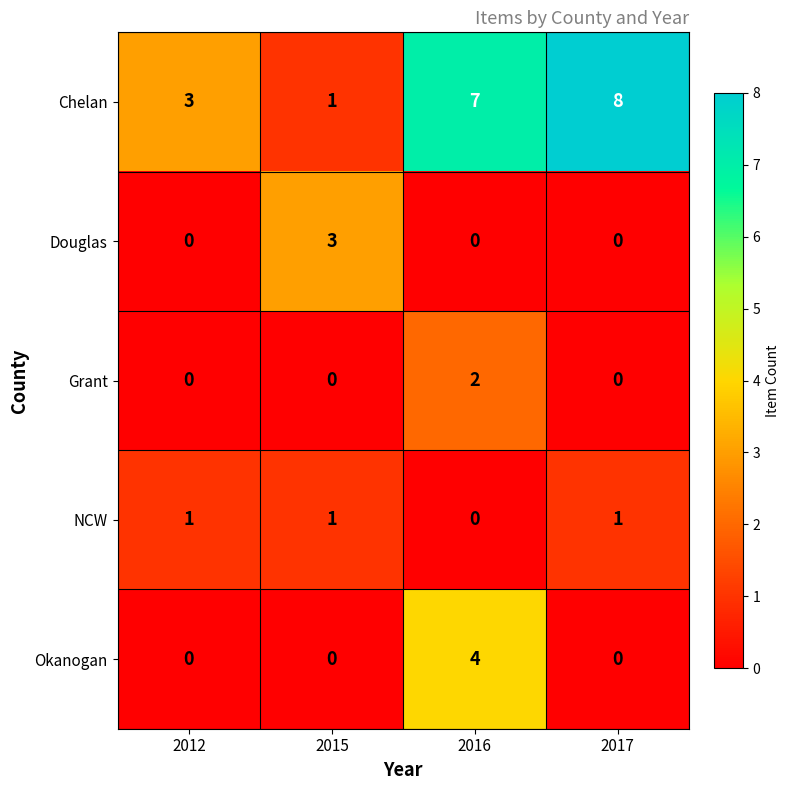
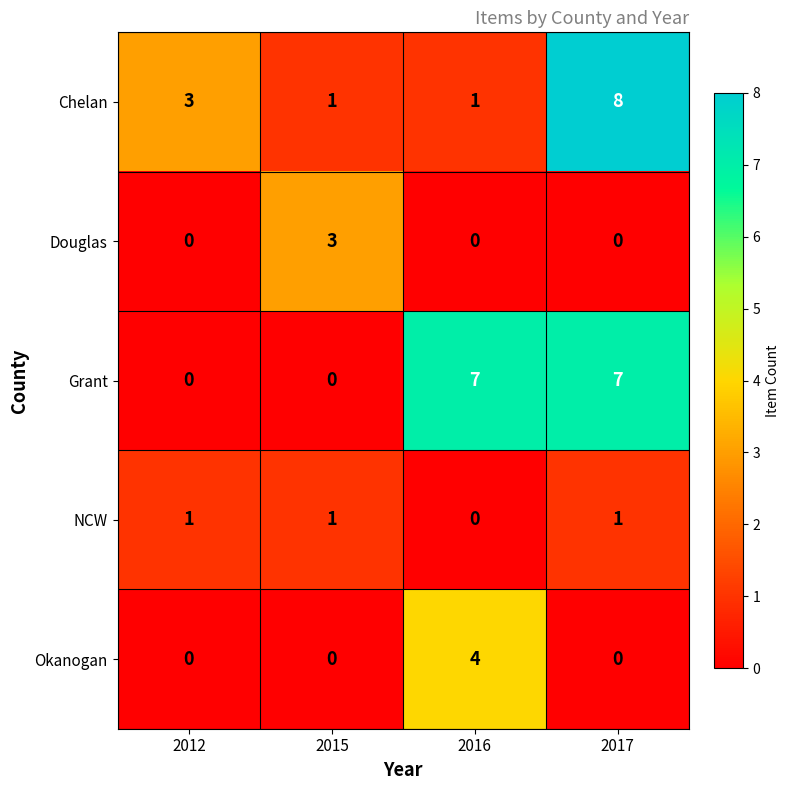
  {
    "Chelan": {
      "2012": 3,
      "2015": 1,
-     "2016": 7,
+     "2016": 1,
      "2017": 8
    },
    "Douglas": {
      "2012": 0,
      "2015": 3,
      "2016": 0,
      "2017": 0
    },
    "Grant": {
      "2012": 0,
      "2015": 0,
-     "2016": 2,
-     "2017": 0
+     "2016": 7,
+     "2017": 7
    },
    "NCW": {
      "2012": 1,
      "2015": 1,
      "2016": 0,
      "2017": 1
    },
    "Okanogan": {
      "2012": 0,
      "2015": 0,
      "2016": 4,
      "2017": 0
    }
  }
